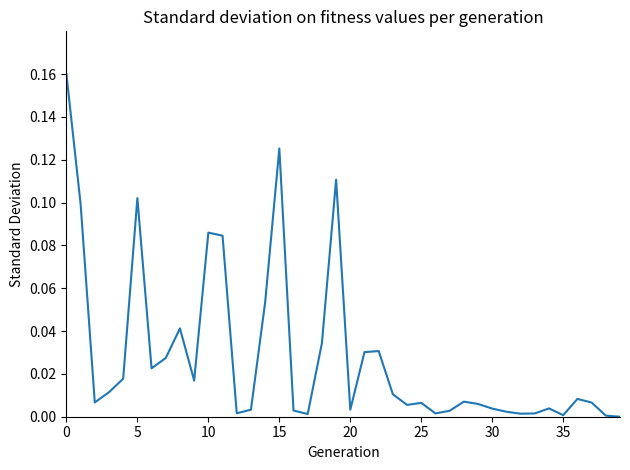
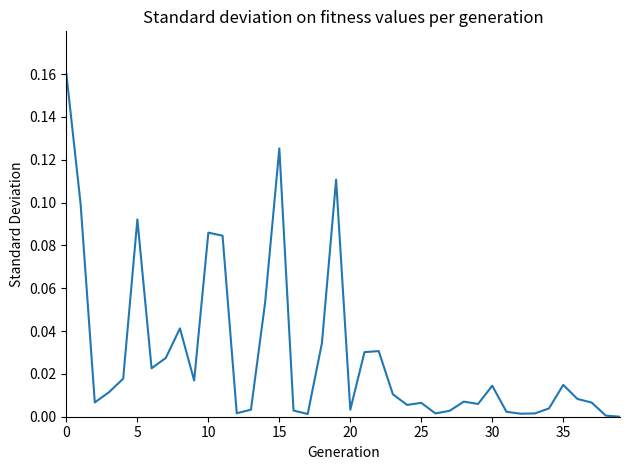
  {
    "0": 0.160,
-   "5": 0.102,
+   "5": 0.092,
    "10": 0.086,
    "15": 0.125,
    "20": 0.003,
    "25": 0.006,
-   "30": 0.004,
-   "35": 0.001
+   "30": 0.014,
+   "35": 0.015
  }
